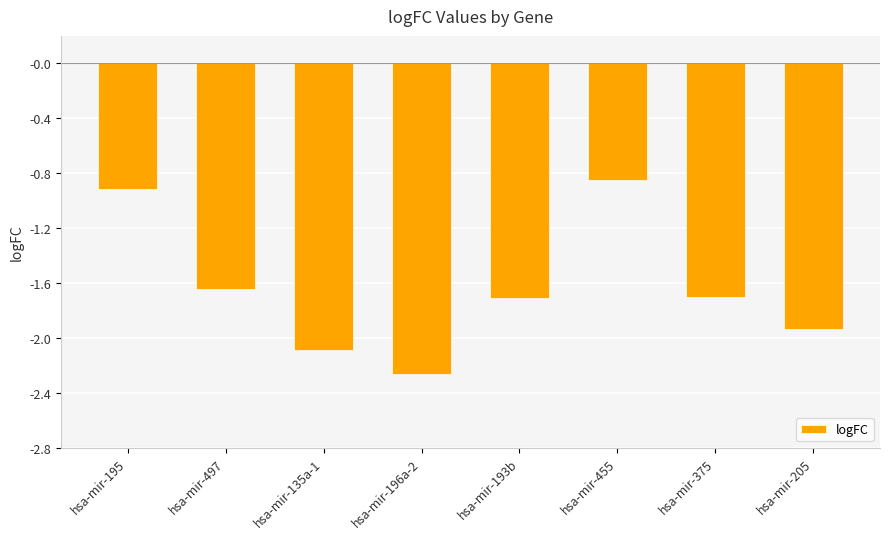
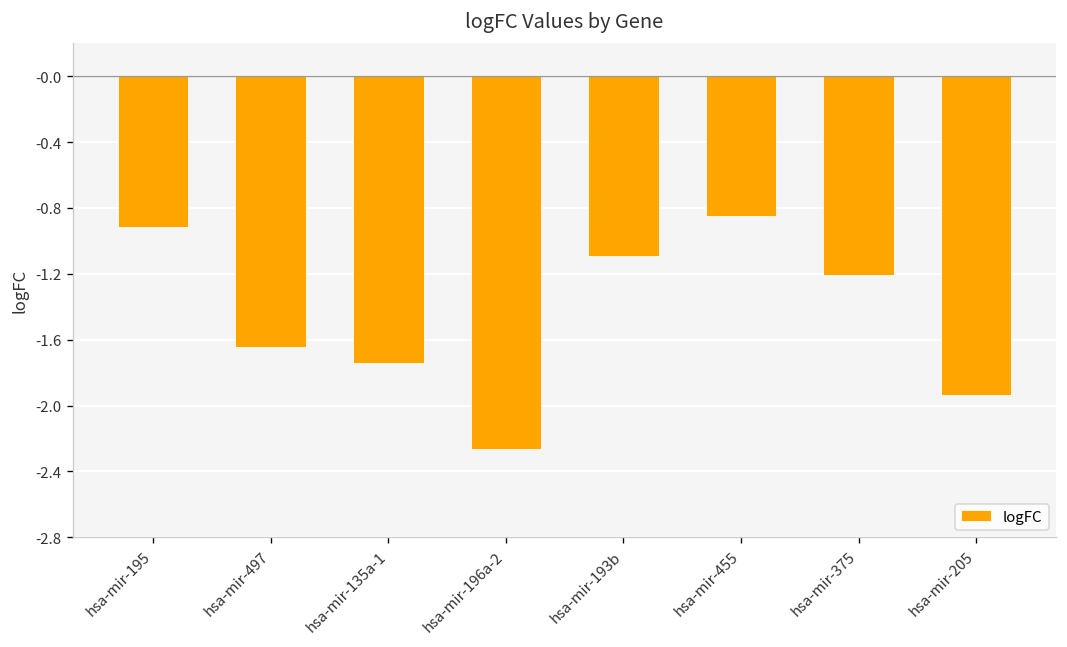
  {
    "hsa-mir-195": -0.91,
    "hsa-mir-497": -1.64,
-   "hsa-mir-135a-1": -2.09,
+   "hsa-mir-135a-1": -1.74,
    "hsa-mir-196a-2": -2.26,
-   "hsa-mir-193b": -1.71,
+   "hsa-mir-193b": -1.09,
    "hsa-mir-455": -0.85,
-   "hsa-mir-375": -1.70,
+   "hsa-mir-375": -1.21,
    "hsa-mir-205": -1.94
  }
